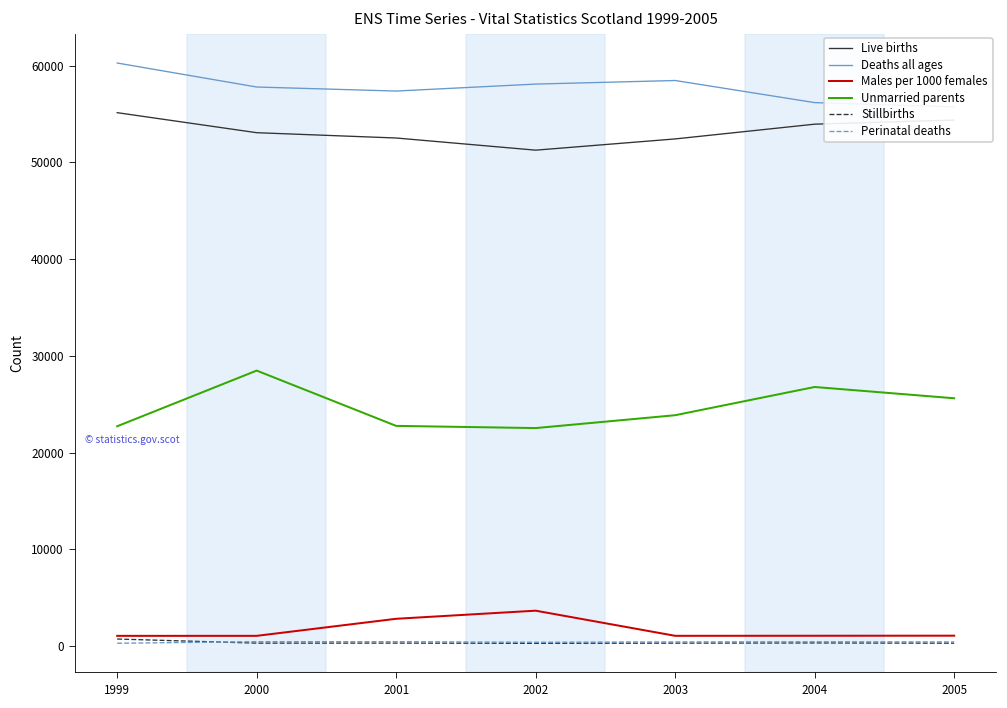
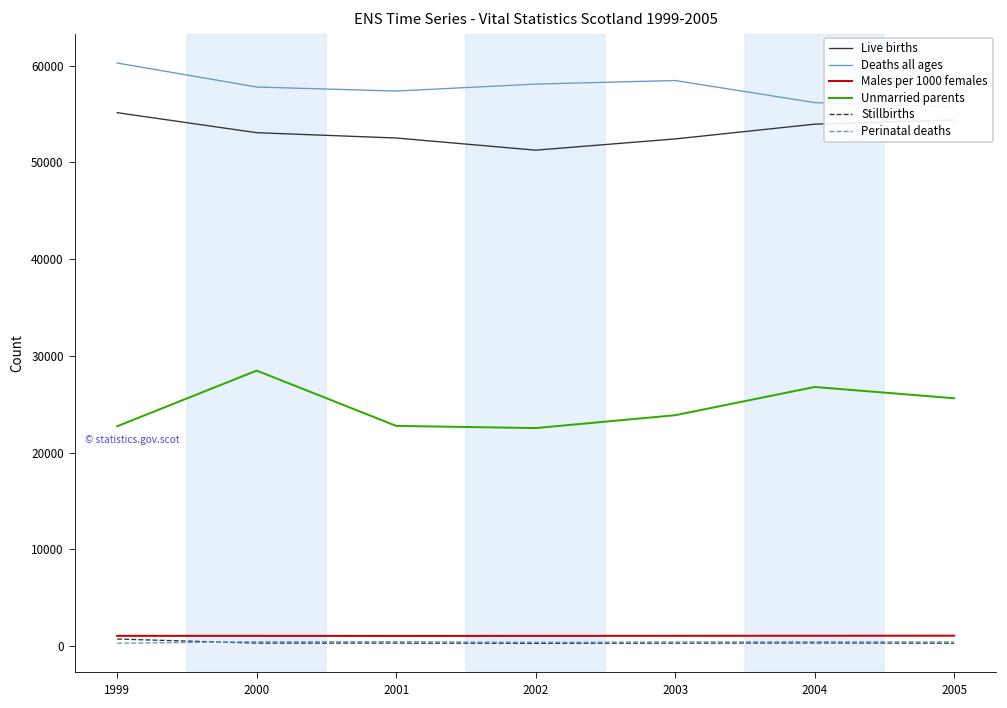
  {
    "Males per 1000 females": {
      "1999": 1000,
      "2000": 1000,
-     "2001": 3000,
-     "2002": 4000,
+     "2001": 1000,
+     "2002": 1000,
      "2003": 1000,
      "2004": 1000,
      "2005": 1000
    },
    "Unmarried parents": {
      "1999": 23000,
      "2000": 28000,
      "2001": 23000,
      "2002": 23000,
      "2003": 24000,
      "2004": 27000,
      "2005": 26000
    }
  }
